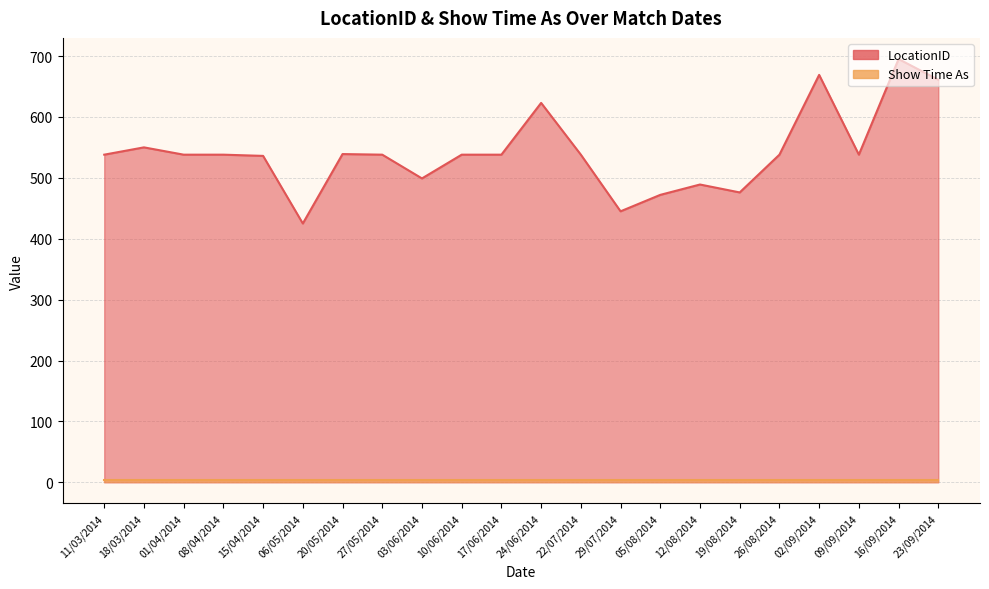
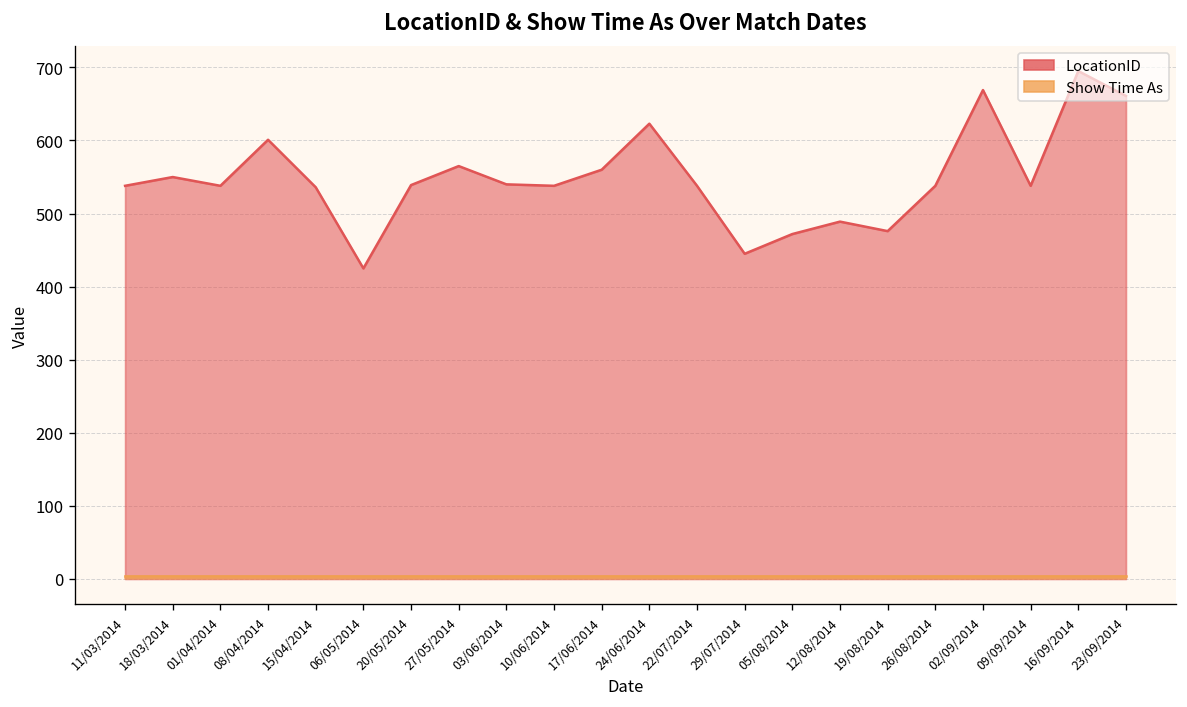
  {
    "LocationID": {
      "11/03/2014": 540,
      "18/03/2014": 550,
      "01/04/2014": 540,
-     "08/04/2014": 540,
+     "08/04/2014": 600,
      "15/04/2014": 540,
      "06/05/2014": 430,
      "20/05/2014": 540,
-     "27/05/2014": 540,
-     "03/06/2014": 500,
+     "27/05/2014": 570,
+     "03/06/2014": 540,
      "10/06/2014": 540,
-     "17/06/2014": 540,
+     "17/06/2014": 560,
      "24/06/2014": 620,
      "22/07/2014": 540,
      "29/07/2014": 450,
      "05/08/2014": 470,
      "12/08/2014": 490,
      "19/08/2014": 480,
      "26/08/2014": 540,
      "02/09/2014": 670,
      "09/09/2014": 540
    },
    "Show Time As": {
      "11/03/2014": 0,
      "18/03/2014": 0,
      "01/04/2014": 0,
      "08/04/2014": 0,
      "15/04/2014": 0,
      "06/05/2014": 0,
      "20/05/2014": 0,
      "27/05/2014": 0,
      "03/06/2014": 0,
      "10/06/2014": 0,
      "17/06/2014": 0,
      "24/06/2014": 0,
      "22/07/2014": 0,
      "29/07/2014": 0,
      "05/08/2014": 0,
      "12/08/2014": 0,
      "19/08/2014": 0,
      "26/08/2014": 0,
      "02/09/2014": 0,
      "09/09/2014": 0,
      "16/09/2014": 0,
      "23/09/2014": 0
    }
  }
